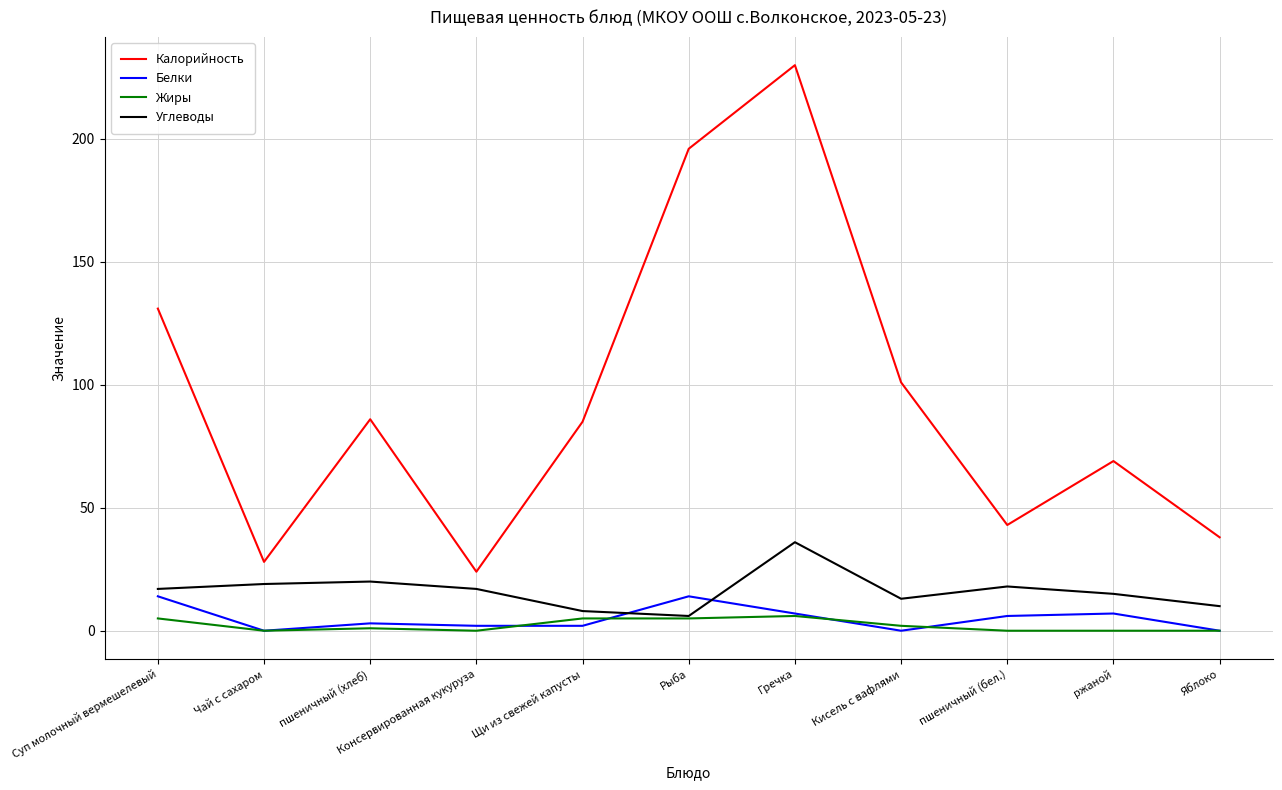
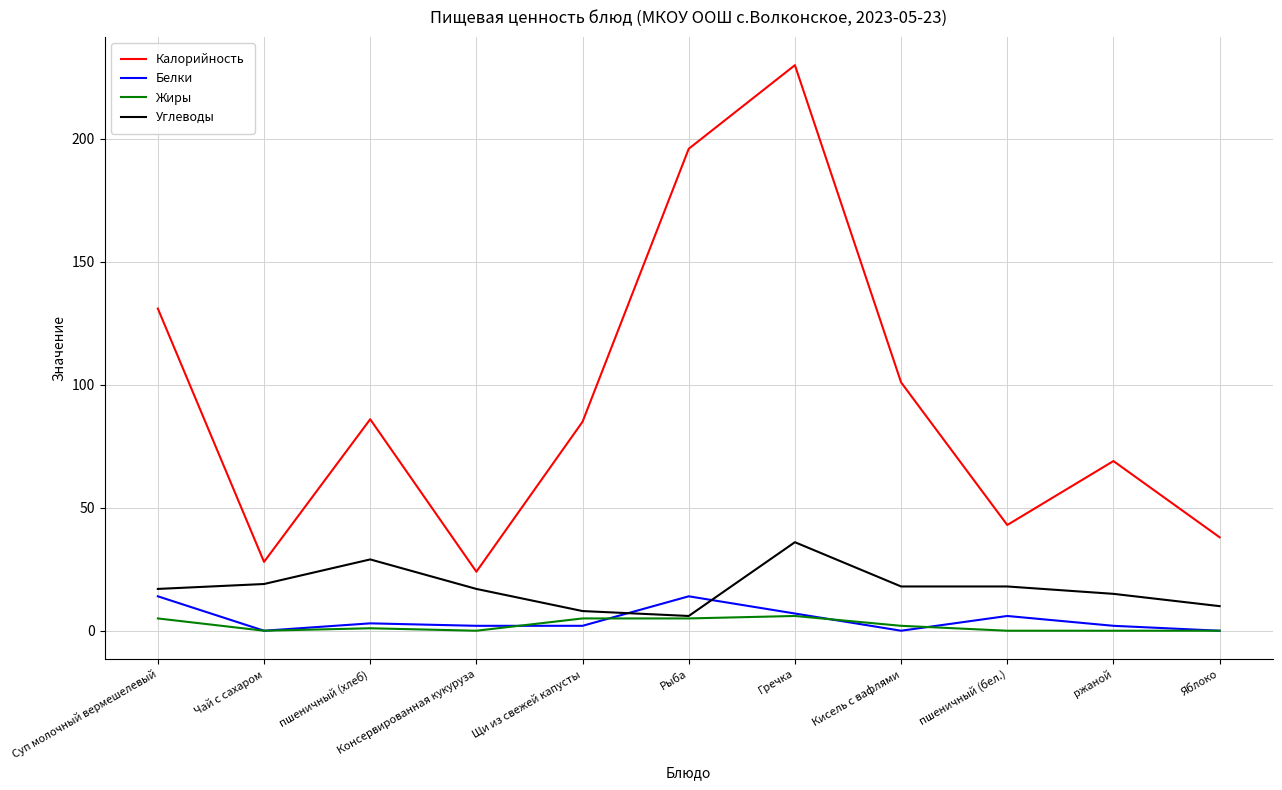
  {
    "Калорийность": {
      "Суп молочный вермешелевый": 131,
      "Чай с сахаром": 28,
      "пшеничный (хлеб)": 86,
      "Консервированная кукуруза": 24,
      "Щи из свежей капусты": 85,
      "Рыба": 196,
      "Гречка": 230,
      "Кисель с вафлями": 101,
      "пшеничный (бел.)": 43,
      "ржаной": 69,
      "Яблоко": 38
    },
    "Белки": {
      "Суп молочный вермешелевый": 14,
      "пшеничный (хлеб)": 3,
      "Консервированная кукуруза": 2,
      "Щи из свежей капусты": 2,
      "Рыба": 14,
      "Кисель с вафлями": 0,
      "пшеничный (бел.)": 6,
-     "ржаной": 7
+     "ржаной": 2
    },
    "Жиры": {
      "Суп молочный вермешелевый": 5,
      "пшеничный (хлеб)": 1,
      "Консервированная кукуруза": 0,
      "Щи из свежей капусты": 5,
      "Кисель с вафлями": 2,
      "пшеничный (бел.)": 0,
      "ржаной": 0
    },
    "Углеводы": {
      "Суп молочный вермешелевый": 17,
      "Чай с сахаром": 19,
-     "пшеничный (хлеб)": 20,
+     "пшеничный (хлеб)": 29,
      "Консервированная кукуруза": 17,
      "Щи из свежей капусты": 8,
      "Гречка": 36,
-     "Кисель с вафлями": 13,
+     "Кисель с вафлями": 18,
      "пшеничный (бел.)": 18,
      "ржаной": 15,
      "Яблоко": 10
    }
  }
